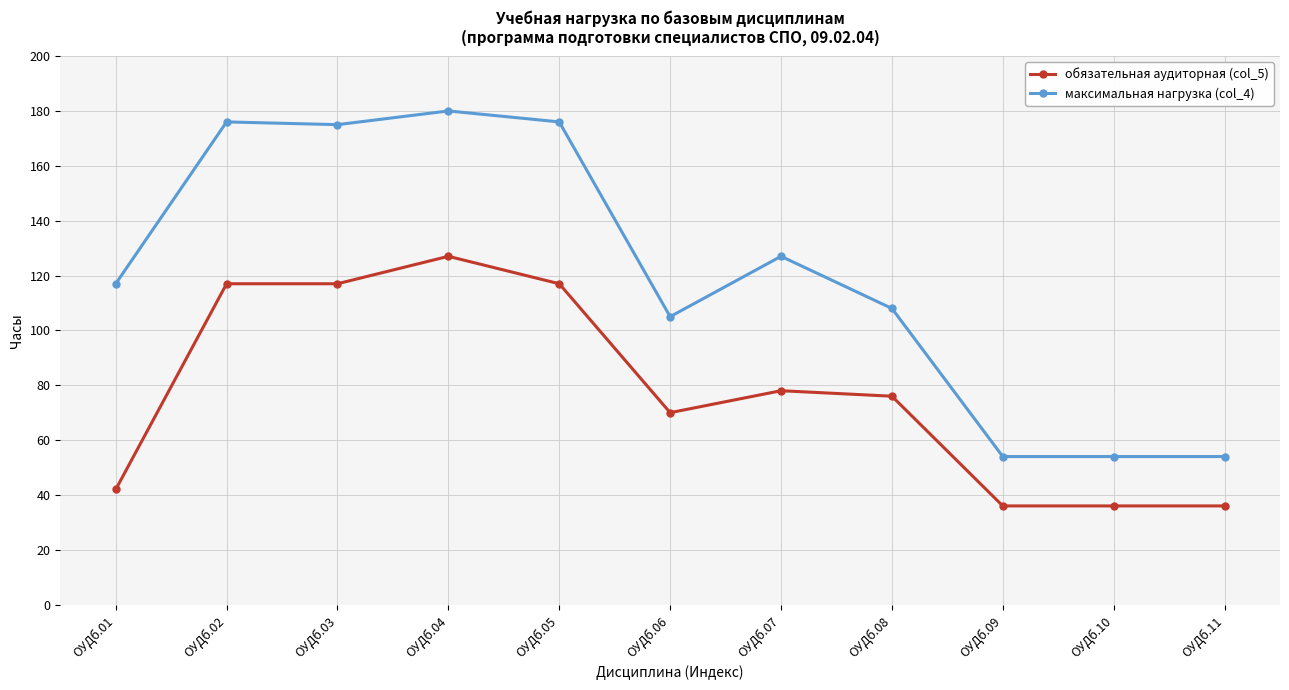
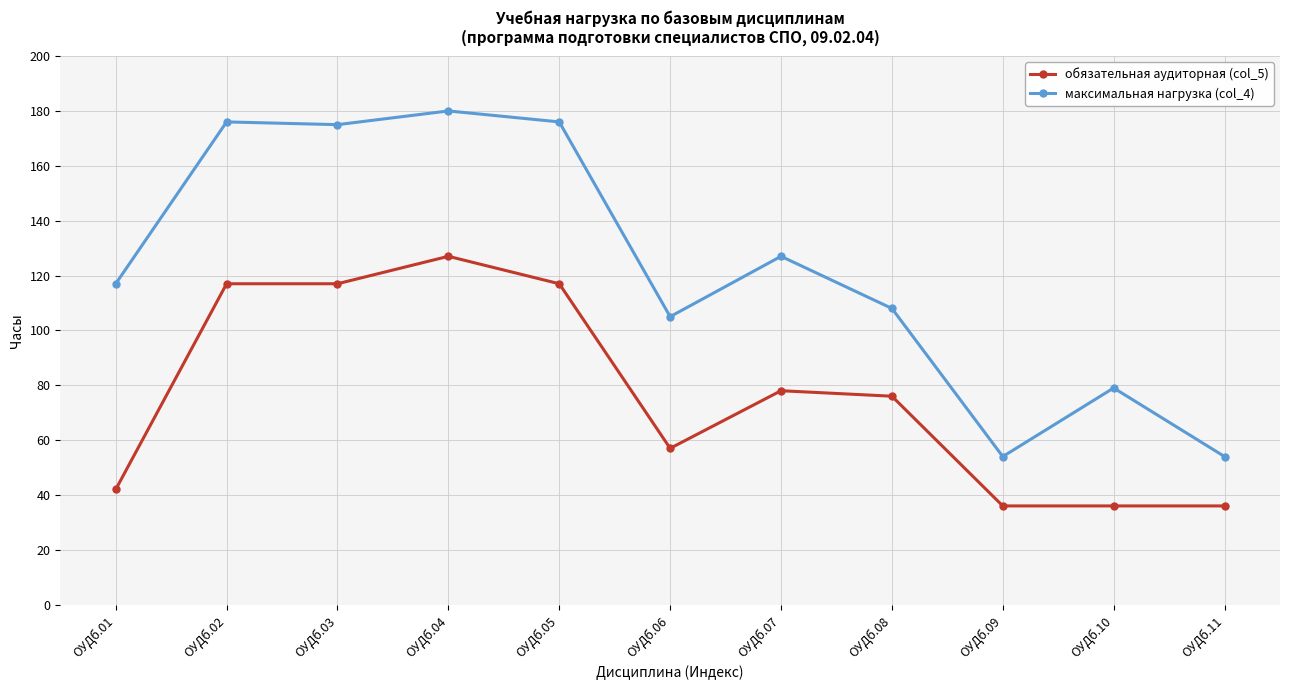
  {
    "обязательная аудиторная (col_5)": {
      "ОУДб.01": 42,
      "ОУДб.02": 117,
      "ОУДб.03": 117,
      "ОУДб.04": 127,
      "ОУДб.05": 117,
-     "ОУДб.06": 70,
+     "ОУДб.06": 57,
      "ОУДб.07": 78,
      "ОУДб.08": 76,
      "ОУДб.09": 36,
      "ОУДб.10": 36,
      "ОУДб.11": 36
    },
    "максимальная нагрузка (col_4)": {
      "ОУДб.01": 117,
      "ОУДб.02": 176,
      "ОУДб.03": 175,
      "ОУДб.04": 180,
      "ОУДб.05": 176,
      "ОУДб.06": 105,
      "ОУДб.07": 127,
      "ОУДб.08": 108,
      "ОУДб.09": 54,
-     "ОУДб.10": 54,
+     "ОУДб.10": 79,
      "ОУДб.11": 54
    }
  }
